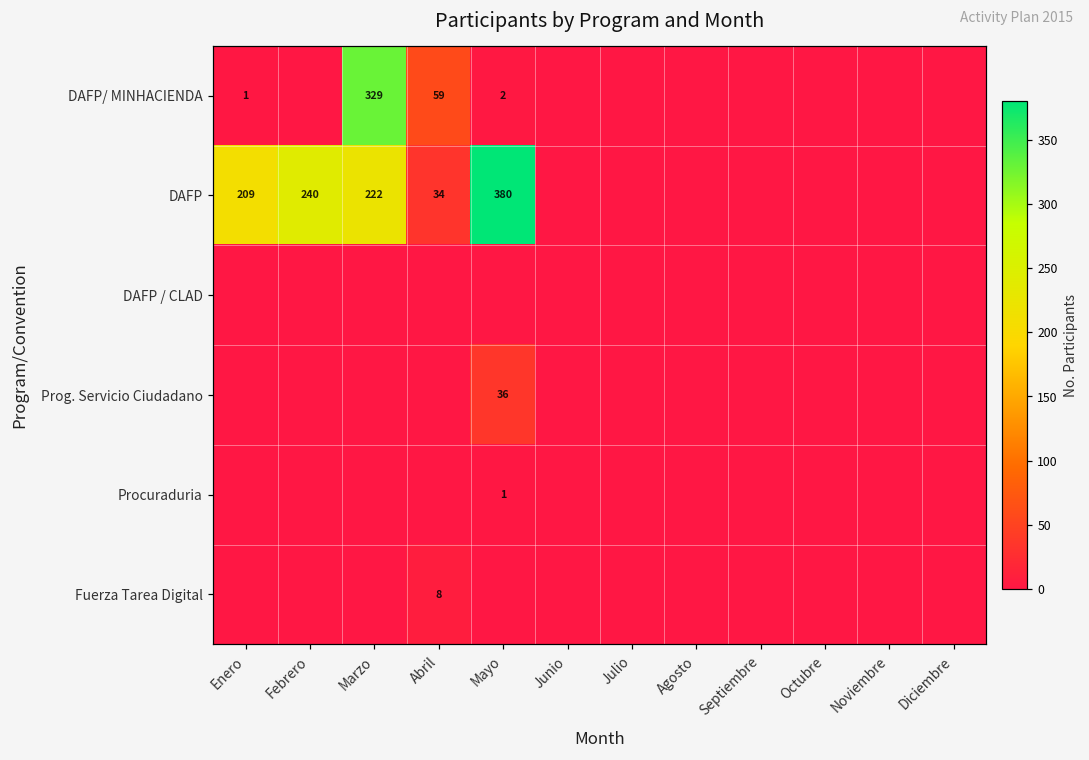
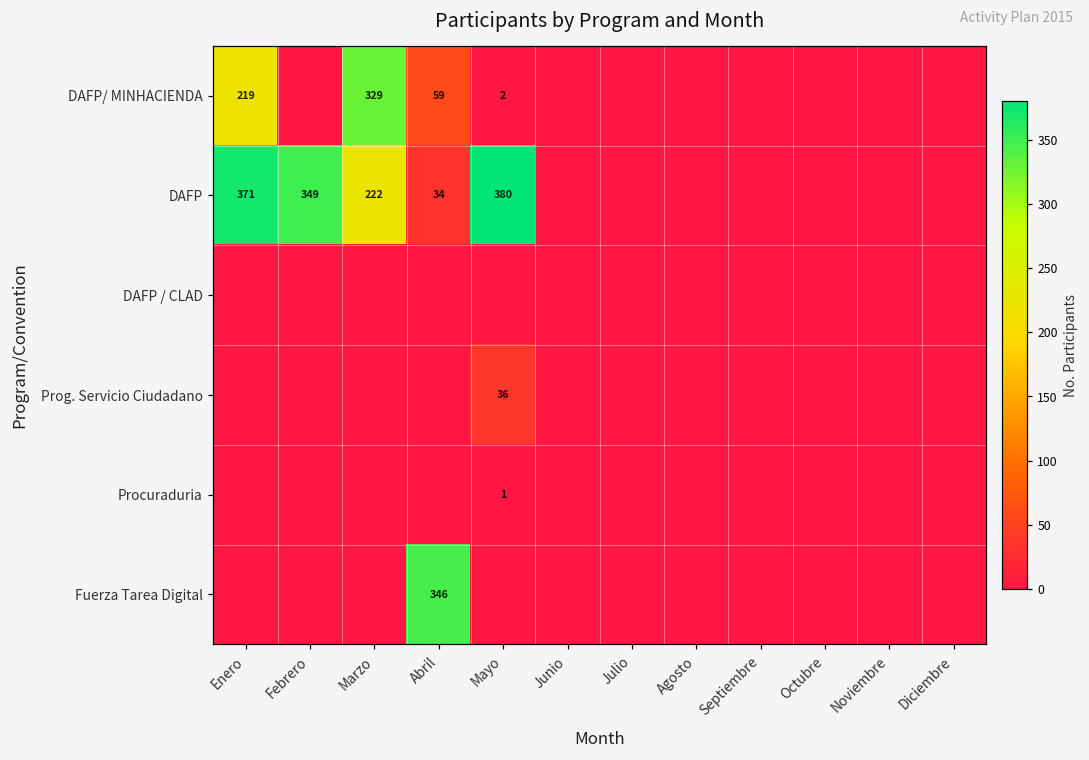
  {
    "DAFP/ MINHACIENDA": {
-     "Enero": 1,
+     "Enero": 219,
      "Marzo": 329,
      "Abril": 59,
      "Mayo": 2
    },
    "DAFP": {
-     "Enero": 209,
-     "Febrero": 240,
+     "Enero": 371,
+     "Febrero": 349,
      "Marzo": 222,
      "Abril": 34,
      "Mayo": 380
    },
    "Prog. Servicio Ciudadano": {
      "Mayo": 36
    },
    "Procuraduria": {
      "Mayo": 1
    },
    "Fuerza Tarea Digital": {
-     "Abril": 8
+     "Abril": 346
    }
  }
